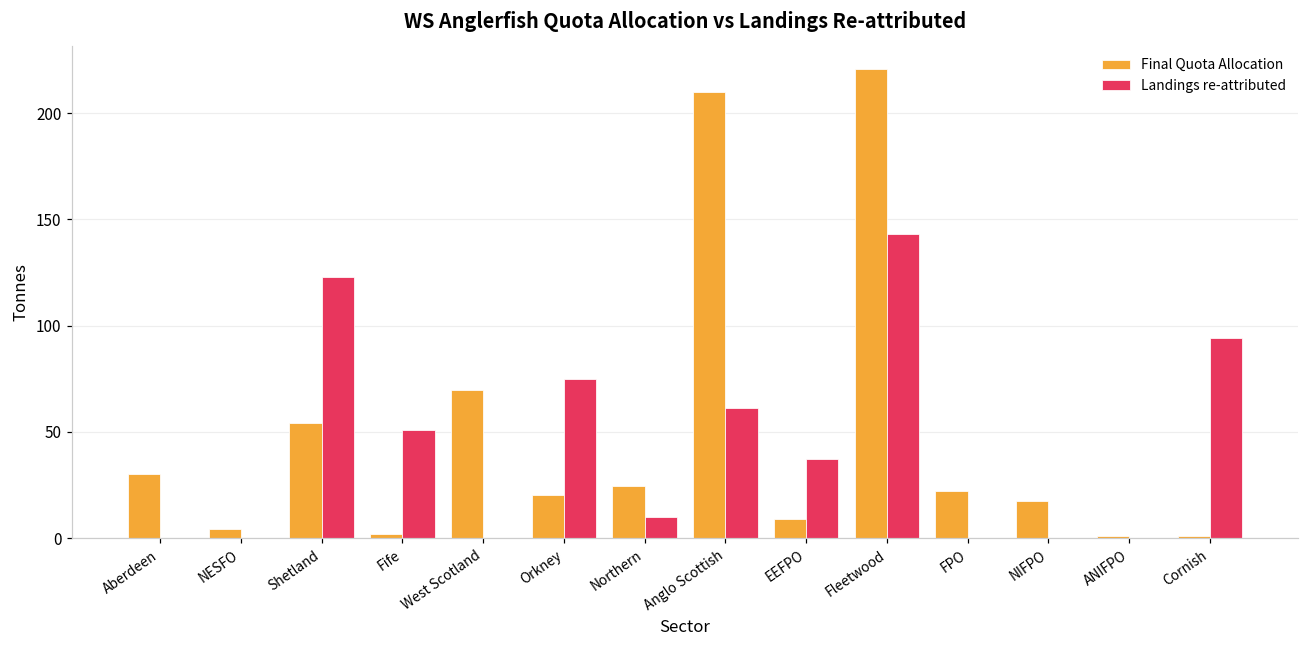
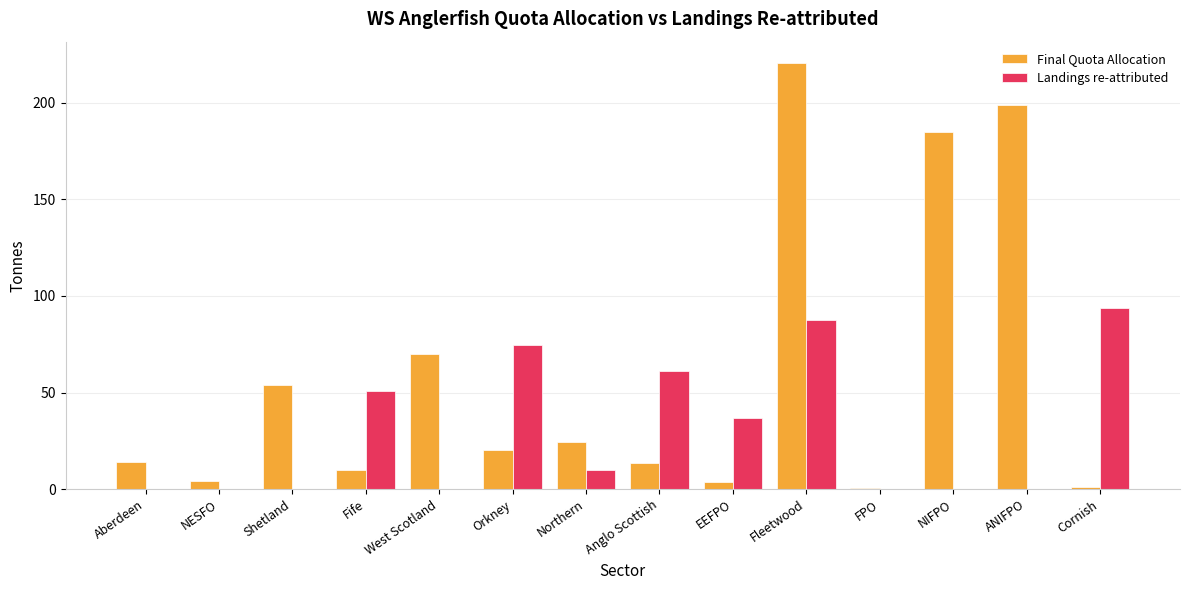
  {
    "Final Quota Allocation": {
-     "Aberdeen": 30,
+     "Aberdeen": 14,
      "NESFO": 4,
      "Shetland": 54,
-     "Fife": 2,
+     "Fife": 10,
      "West Scotland": 70,
      "Orkney": 20,
      "Northern": 25,
-     "Anglo Scottish": 210,
-     "EEFPO": 9,
+     "Anglo Scottish": 14,
+     "EEFPO": 4,
      "Fleetwood": 221,
-     "FPO": 22,
-     "NIFPO": 17,
-     "ANIFPO": 1
+     "FPO": 1,
+     "NIFPO": 185,
+     "ANIFPO": 199
    },
    "Landings re-attributed": {
      "Aberdeen": 0,
      "NESFO": 0,
-     "Shetland": 123,
+     "Shetland": 0,
      "Fife": 51,
      "West Scotland": 0,
      "Orkney": 75,
      "Northern": 10,
      "Anglo Scottish": 61,
      "EEFPO": 37,
-     "Fleetwood": 143,
+     "Fleetwood": 88,
      "FPO": 0,
      "NIFPO": 0,
      "ANIFPO": 0,
      "Cornish": 94
    }
  }
